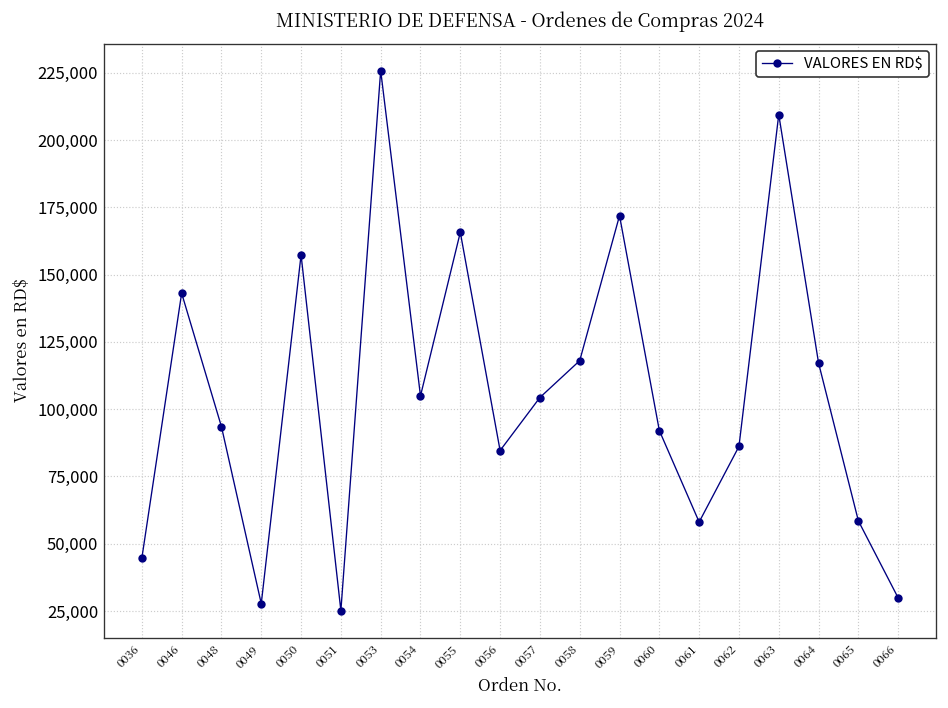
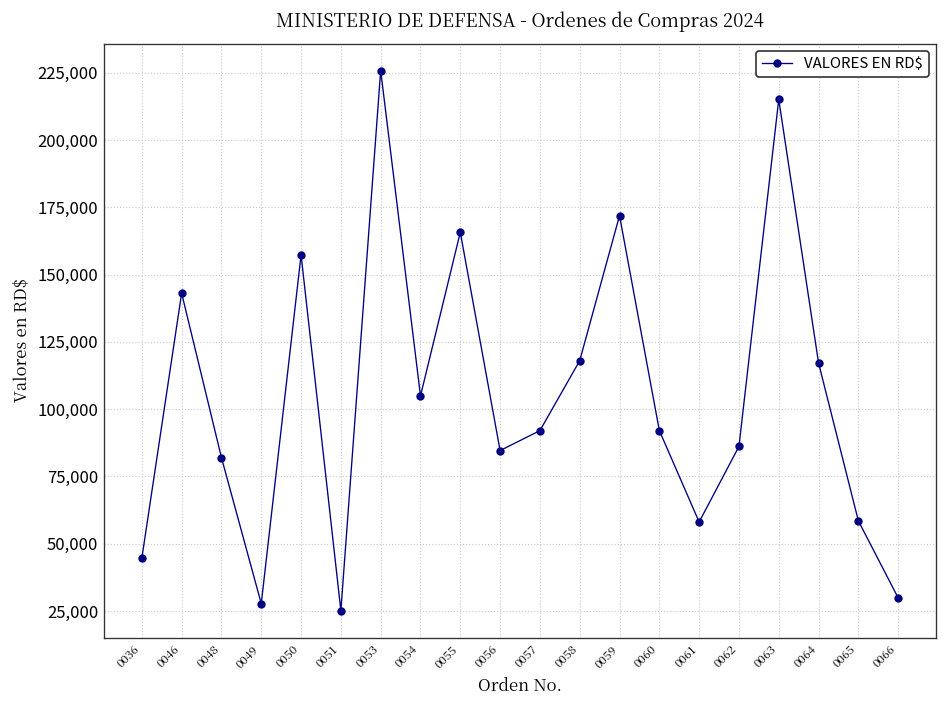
  {
    "0036": "45,000",
    "0046": "143,000",
-   "0048": "93,000",
+   "0048": "82,000",
    "0049": "28,000",
    "0050": "157,000",
    "0051": "25,000",
    "0053": "226,000",
    "0054": "105,000",
    "0055": "166,000",
    "0056": "85,000",
-   "0057": "104,000",
+   "0057": "92,000",
    "0058": "118,000",
    "0059": "172,000",
    "0060": "92,000",
    "0061": "58,000",
    "0062": "86,000",
-   "0063": "209,000",
+   "0063": "215,000",
    "0064": "117,000",
    "0065": "58,000",
    "0066": "30,000"
  }
